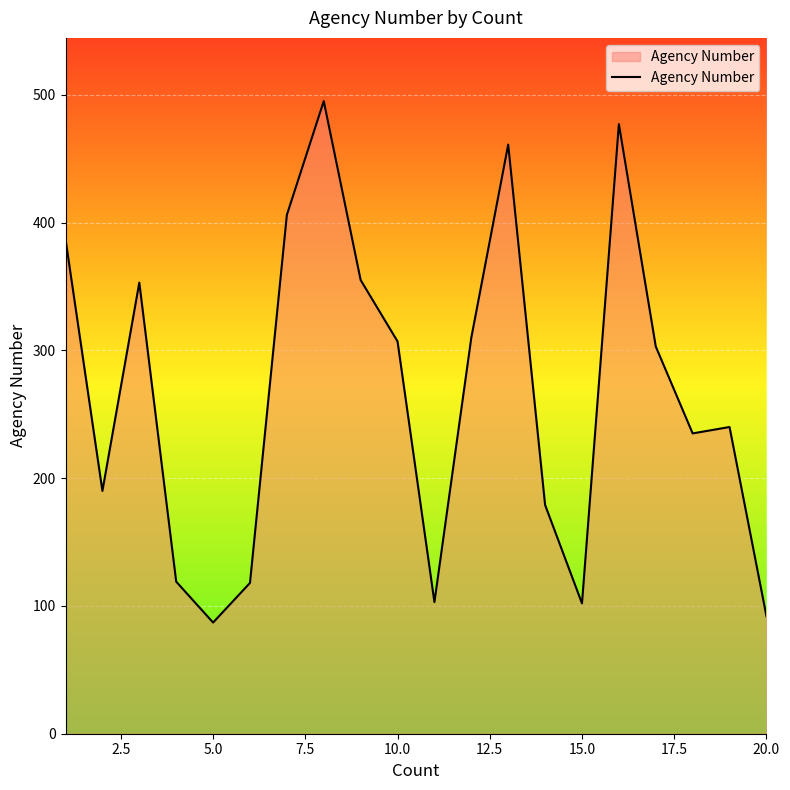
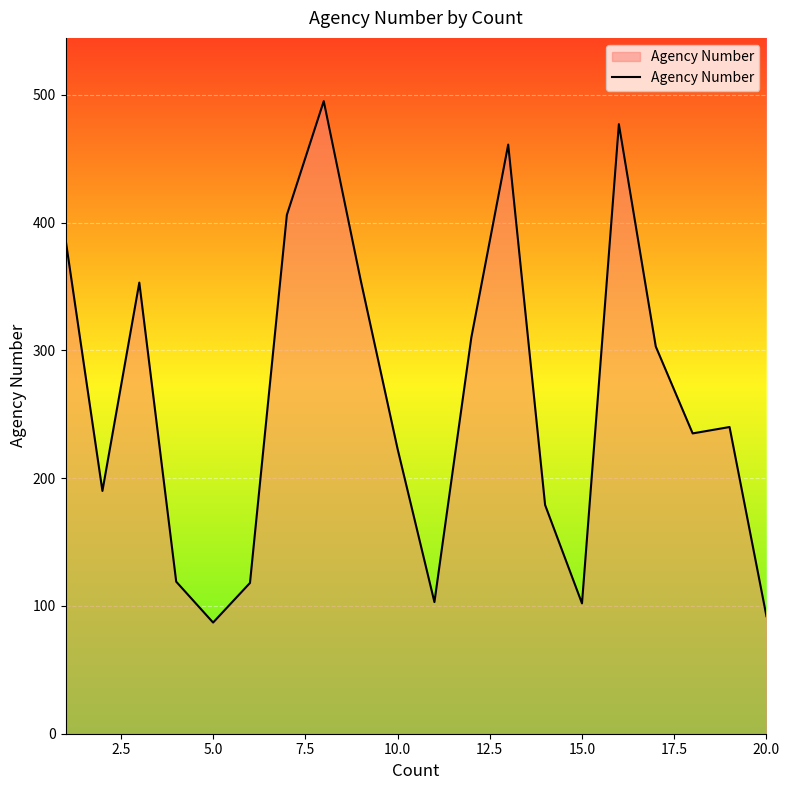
  {
    "5.0": 87,
-   "10.0": 307,
+   "10.0": 223,
    "15.0": 102,
    "20.0": 92
  }
